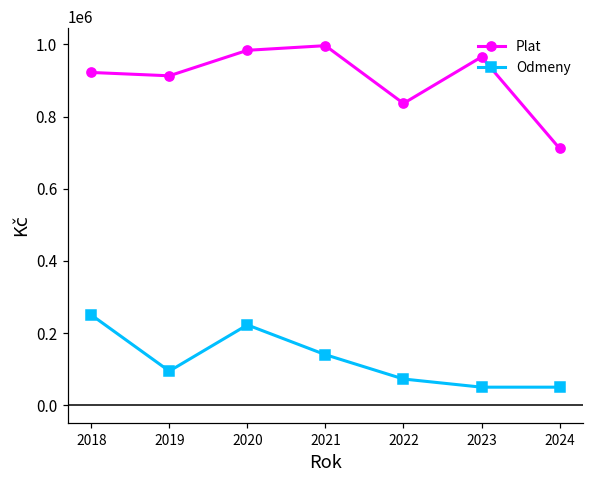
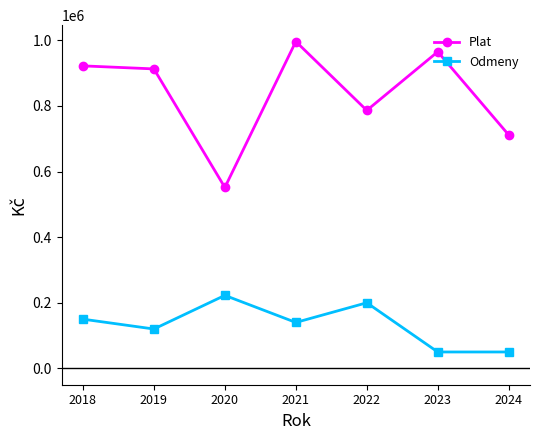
  {
    "Plat": {
      "2018": 920000,
      "2019": 910000,
-     "2020": 980000,
+     "2020": 550000,
      "2021": 1000000,
-     "2022": 840000,
+     "2022": 790000,
      "2023": 970000,
      "2024": 710000
    },
    "Odmeny": {
-     "2018": 250000,
-     "2019": 90000,
+     "2018": 150000,
+     "2019": 120000,
      "2020": 220000,
      "2021": 140000,
-     "2022": 70000,
+     "2022": 200000,
      "2023": 50000,
      "2024": 50000
    }
  }
